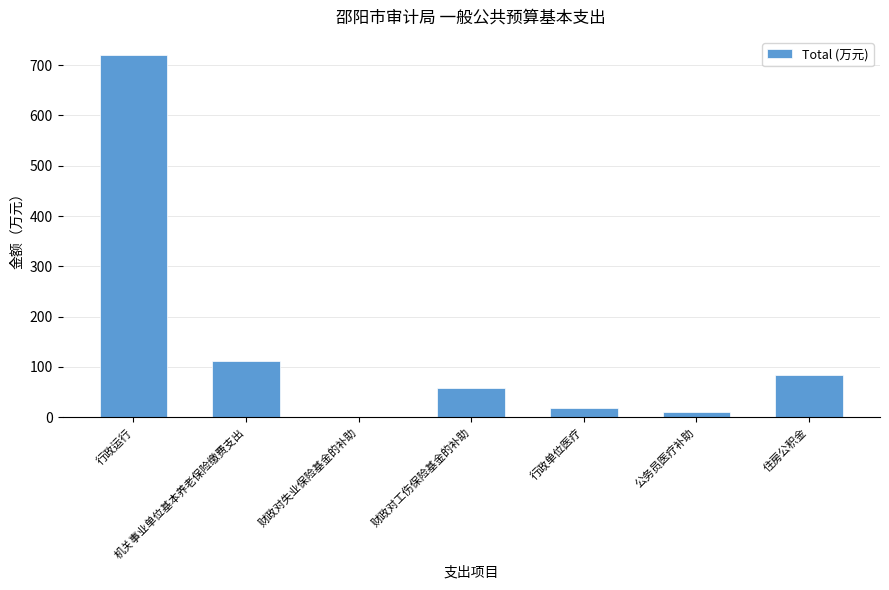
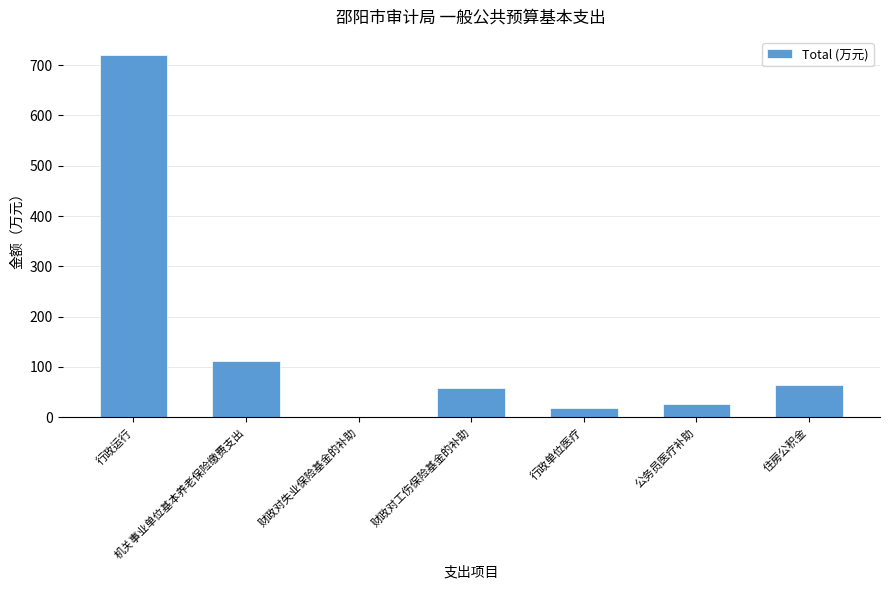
  {
    "行政运行": 720,
    "机关事业单位基本养老保险缴费支出": 110,
    "财政对工伤保险基金的补助": 60,
    "行政单位医疗": 20,
-   "公务员医疗补助": 10,
-   "住房公积金": 80
+   "公务员医疗补助": 30,
+   "住房公积金": 60
  }
